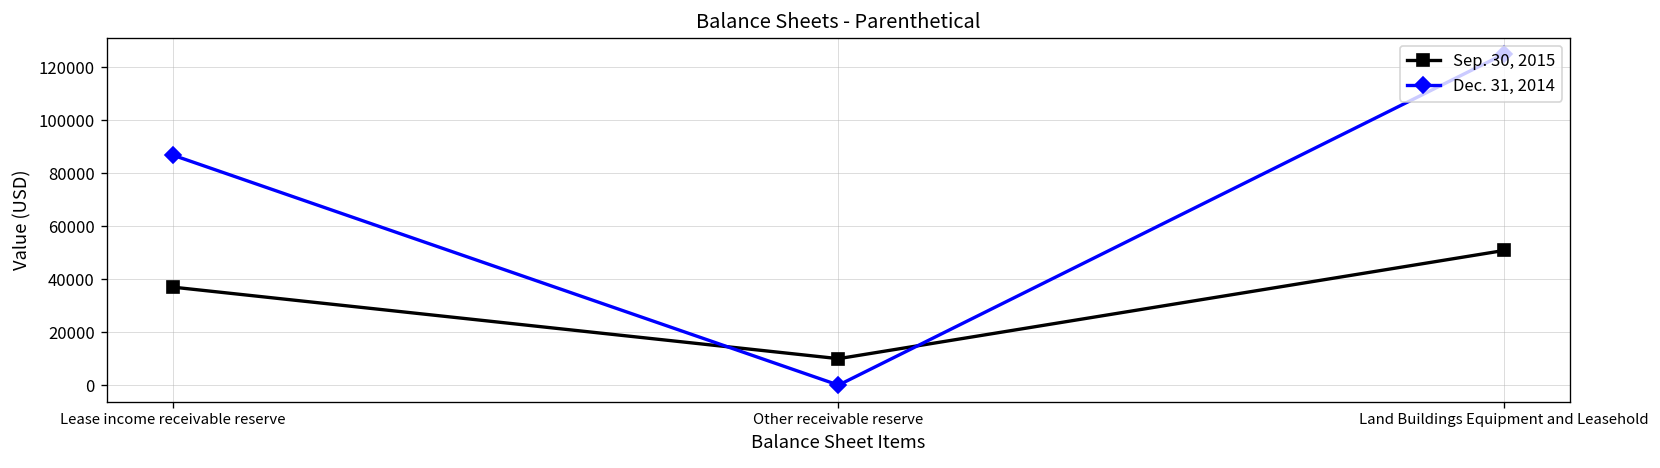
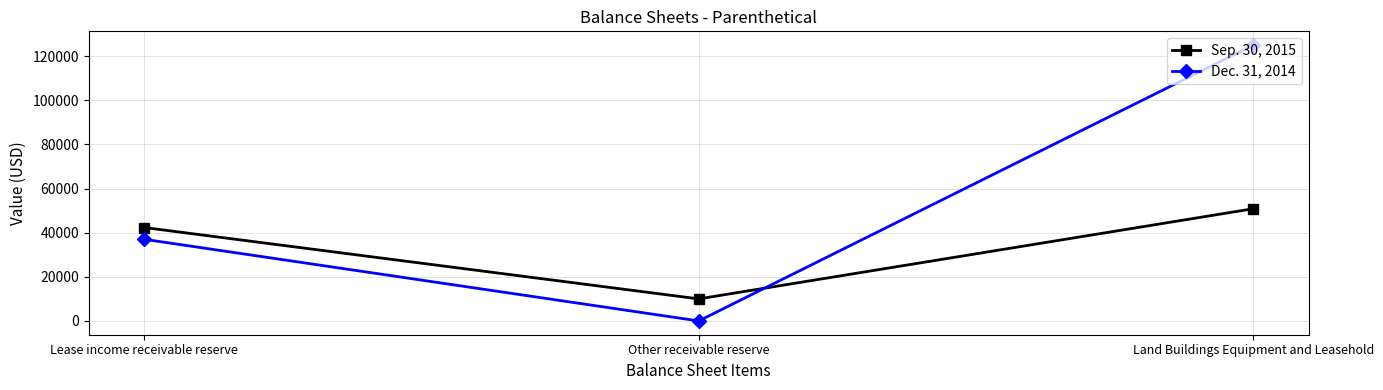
  {
    "Sep. 30, 2015": {
-     "Lease income receivable reserve": 37000,
+     "Lease income receivable reserve": 42000,
      "Other receivable reserve": 10000,
      "Land Buildings Equipment and Leasehold": 51000
    },
    "Dec. 31, 2014": {
-     "Lease income receivable reserve": 87000,
+     "Lease income receivable reserve": 37000,
      "Other receivable reserve": 0
    }
  }
